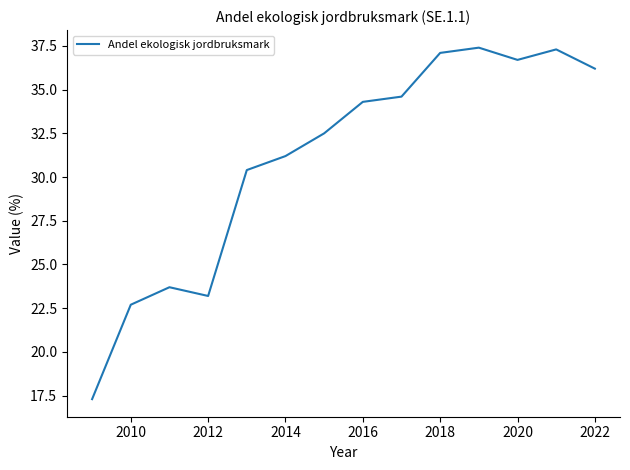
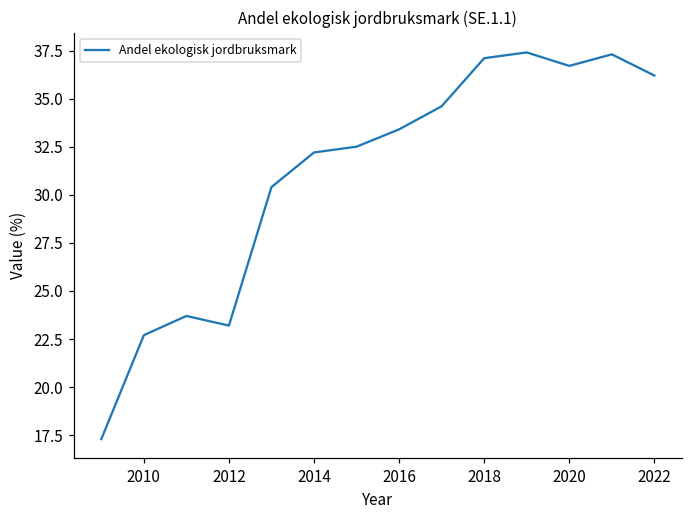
  {
    "2010": 22.7,
    "2012": 23.2,
-   "2014": 31.2,
-   "2016": 34.3,
+   "2014": 32.2,
+   "2016": 33.4,
    "2018": 37.1,
    "2020": 36.7,
    "2022": 36.2
  }
